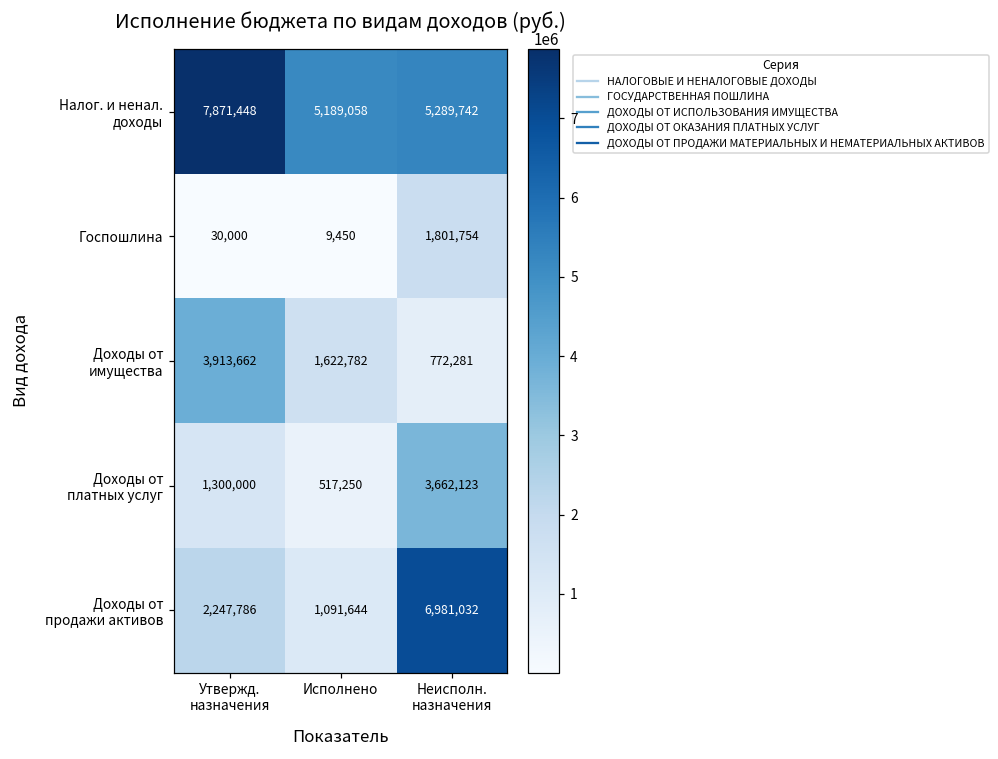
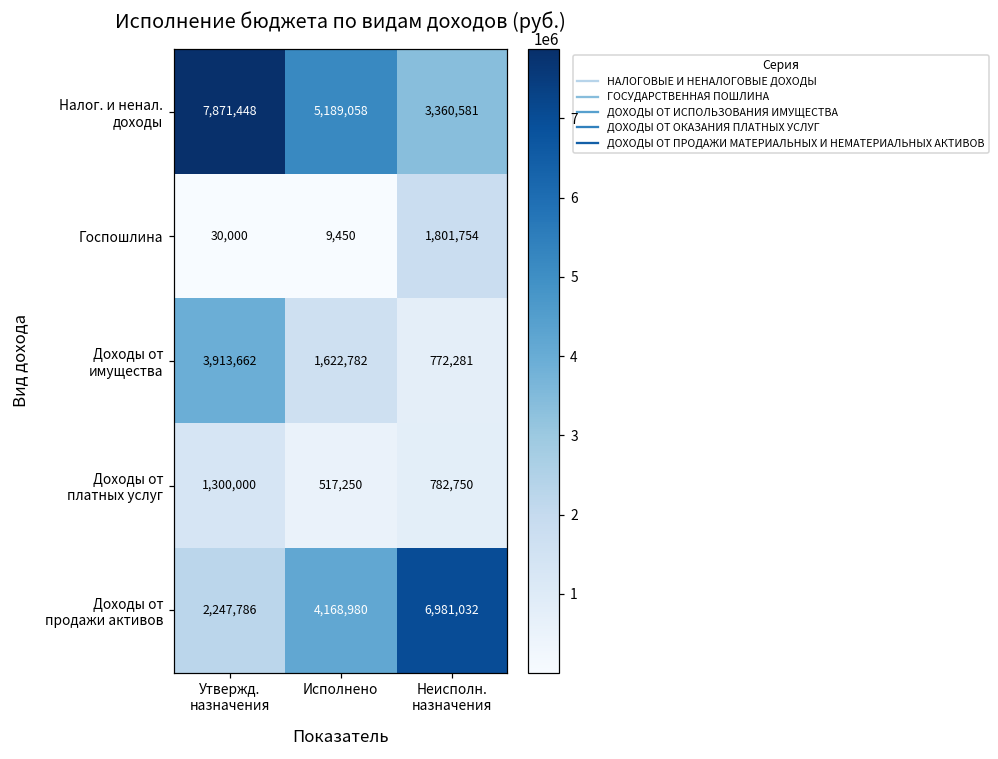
  {
    "Налог. и ненал. доходы": {
      "Утвержд. назначения": "7,871,448",
      "Исполнено": "5,189,058",
-     "Неисполн. назначения": "5,289,742"
+     "Неисполн. назначения": "3,360,581"
    },
    "Госпошлина": {
      "Утвержд. назначения": "30,000",
      "Исполнено": "9,450",
      "Неисполн. назначения": "1,801,754"
    },
    "Доходы от имущества": {
      "Утвержд. назначения": "3,913,662",
      "Исполнено": "1,622,782",
      "Неисполн. назначения": "772,281"
    },
    "Доходы от платных услуг": {
      "Утвержд. назначения": "1,300,000",
      "Исполнено": "517,250",
-     "Неисполн. назначения": "3,662,123"
+     "Неисполн. назначения": "782,750"
    },
    "Доходы от продажи активов": {
      "Утвержд. назначения": "2,247,786",
-     "Исполнено": "1,091,644",
+     "Исполнено": "4,168,980",
      "Неисполн. назначения": "6,981,032"
    }
  }
